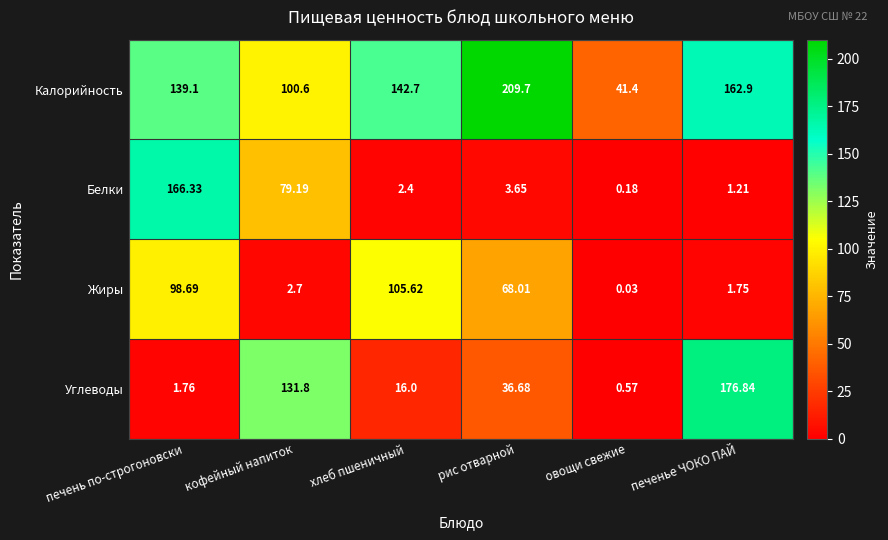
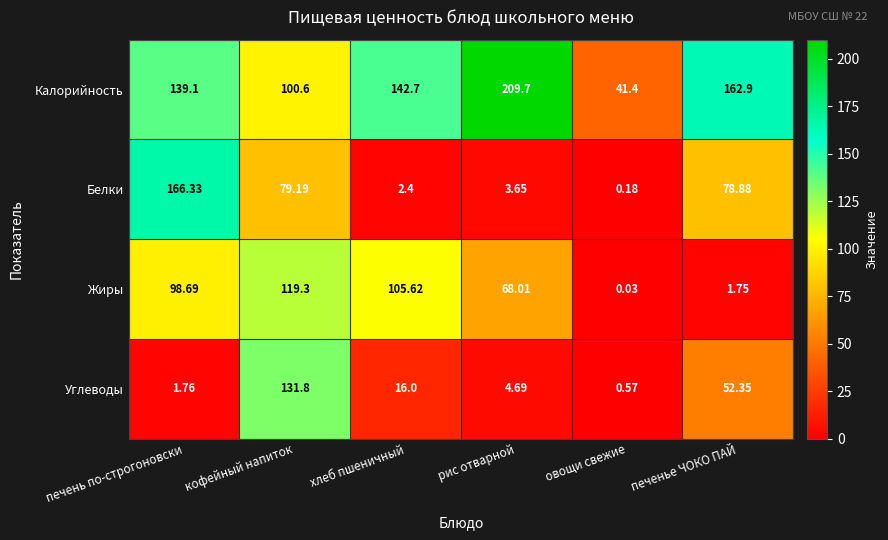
  {
    "Калорийность": {
      "печень по-строгоновски": 139.1,
      "кофейный напиток": 100.6,
      "хлеб пшеничный": 142.7,
      "рис отварной": 209.7,
      "овощи свежие": 41.4,
      "печенье ЧОКО ПАЙ": 162.9
    },
    "Белки": {
      "печень по-строгоновски": 166.33,
      "кофейный напиток": 79.19,
      "хлеб пшеничный": 2.4,
      "рис отварной": 3.65,
      "овощи свежие": 0.18,
-     "печенье ЧОКО ПАЙ": 1.21
+     "печенье ЧОКО ПАЙ": 78.88
    },
    "Жиры": {
      "печень по-строгоновски": 98.69,
-     "кофейный напиток": 2.7,
+     "кофейный напиток": 119.3,
      "хлеб пшеничный": 105.62,
      "рис отварной": 68.01,
      "овощи свежие": 0.03,
      "печенье ЧОКО ПАЙ": 1.75
    },
    "Углеводы": {
      "печень по-строгоновски": 1.76,
      "кофейный напиток": 131.8,
      "хлеб пшеничный": 16.0,
-     "рис отварной": 36.68,
+     "рис отварной": 4.69,
      "овощи свежие": 0.57,
-     "печенье ЧОКО ПАЙ": 176.84
+     "печенье ЧОКО ПАЙ": 52.35
    }
  }
